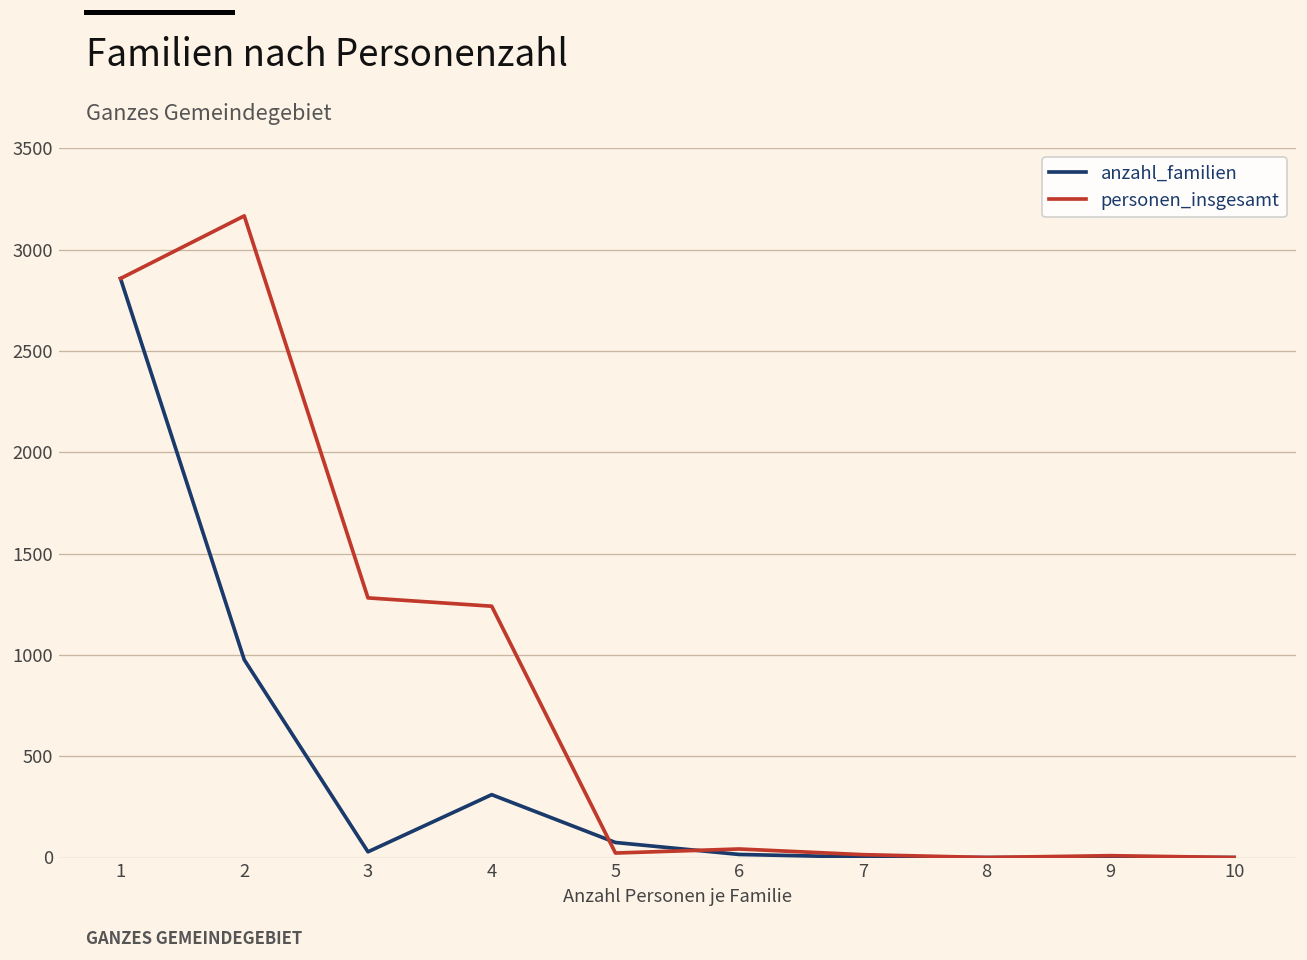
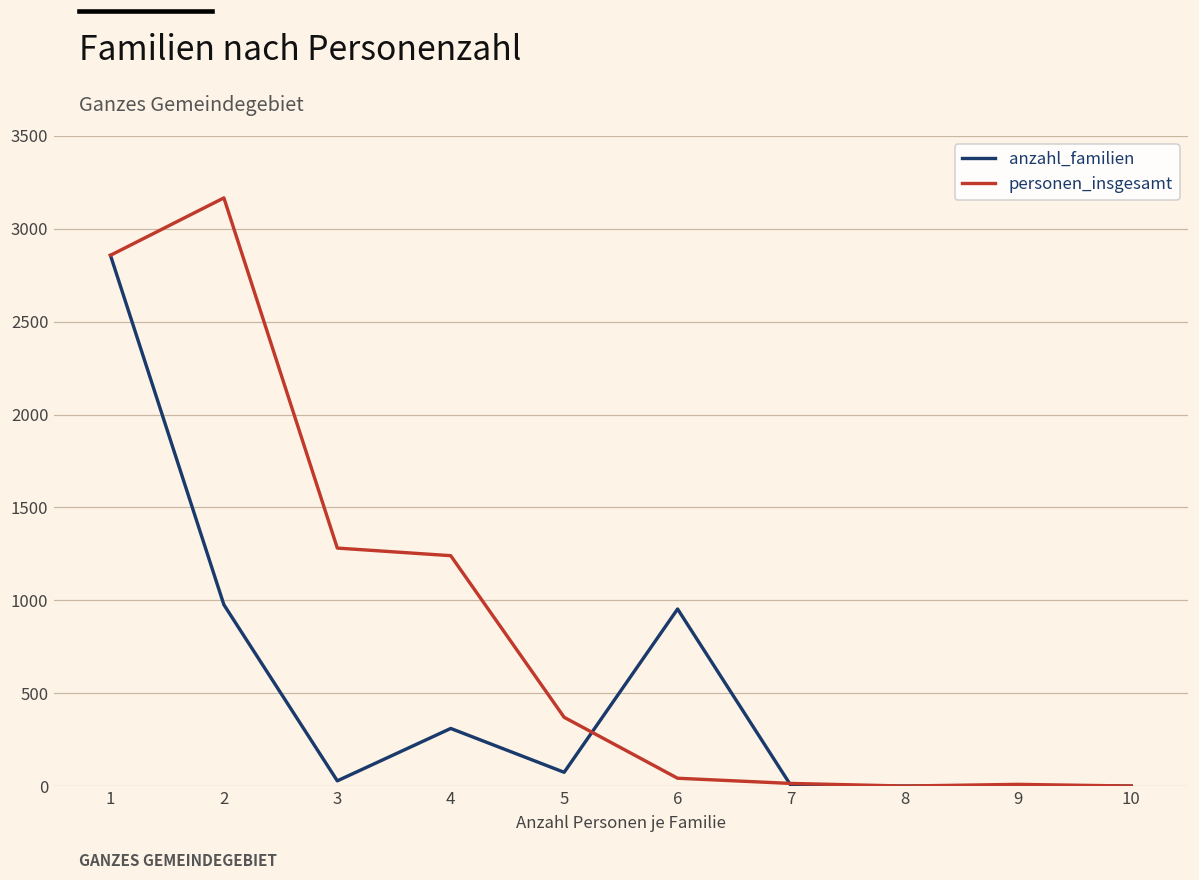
  {
    "anzahl_familien": {
      "2": 980,
      "3": 30,
      "4": 310,
      "5": 70,
-     "6": 20
+     "6": 950
    },
    "personen_insgesamt": {
      "2": 3170,
      "3": 1280,
      "4": 1240,
-     "5": 20,
+     "5": 370,
      "6": 40
    }
  }
